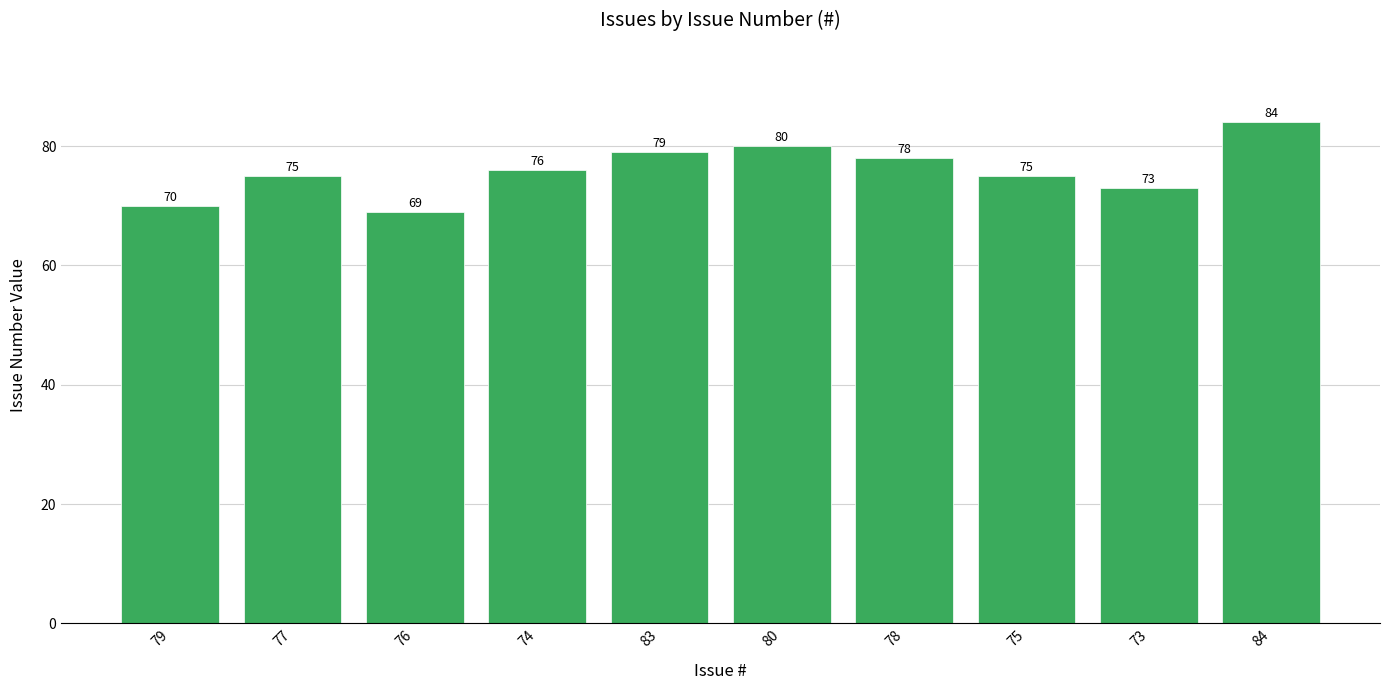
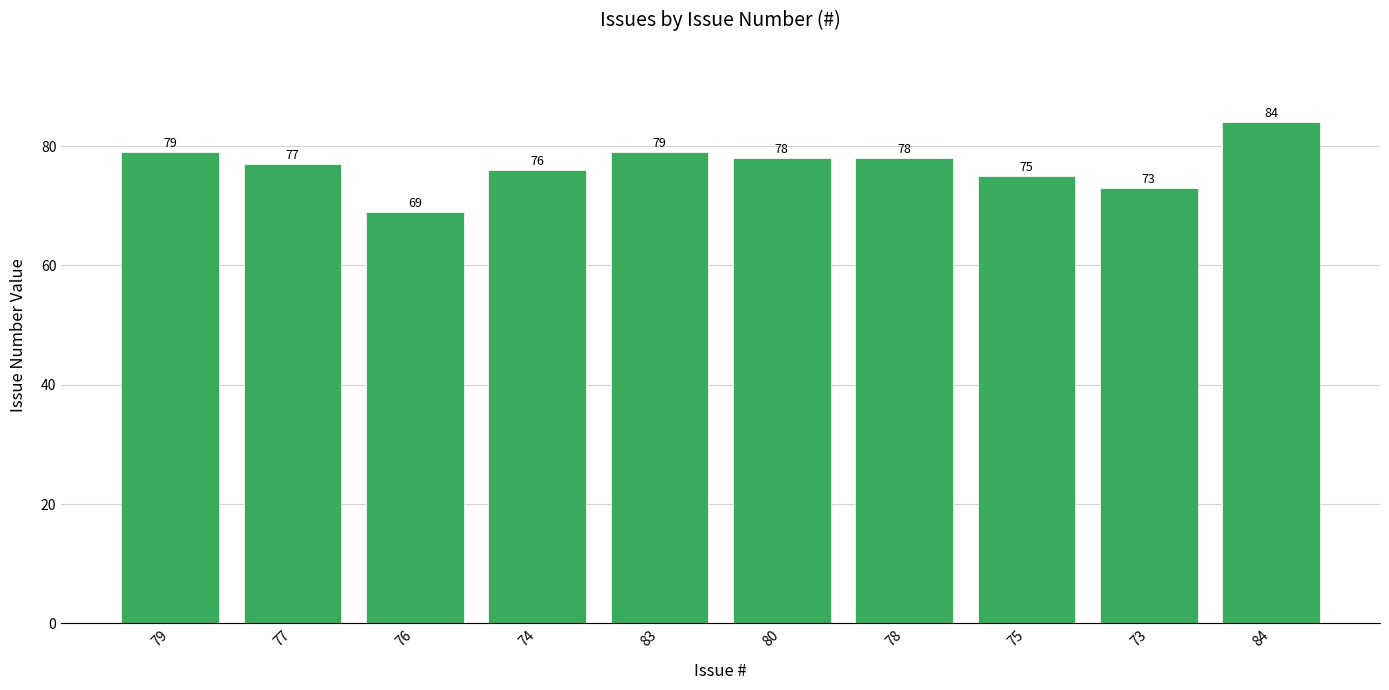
  {
-   "79": 70,
-   "77": 75,
+   "79": 79,
+   "77": 77,
    "76": 69,
    "74": 76,
    "83": 79,
-   "80": 80,
+   "80": 78,
    "78": 78,
    "75": 75,
    "73": 73,
    "84": 84
  }
